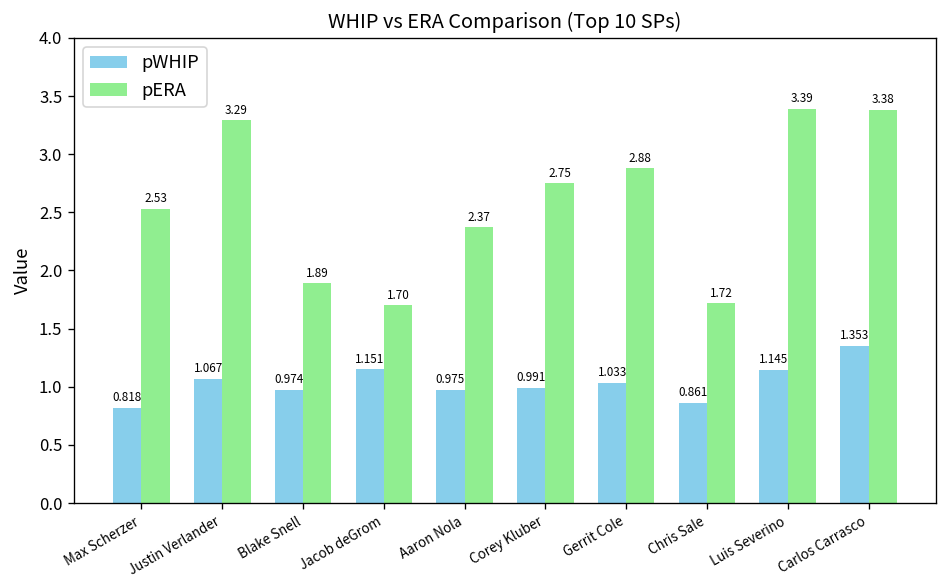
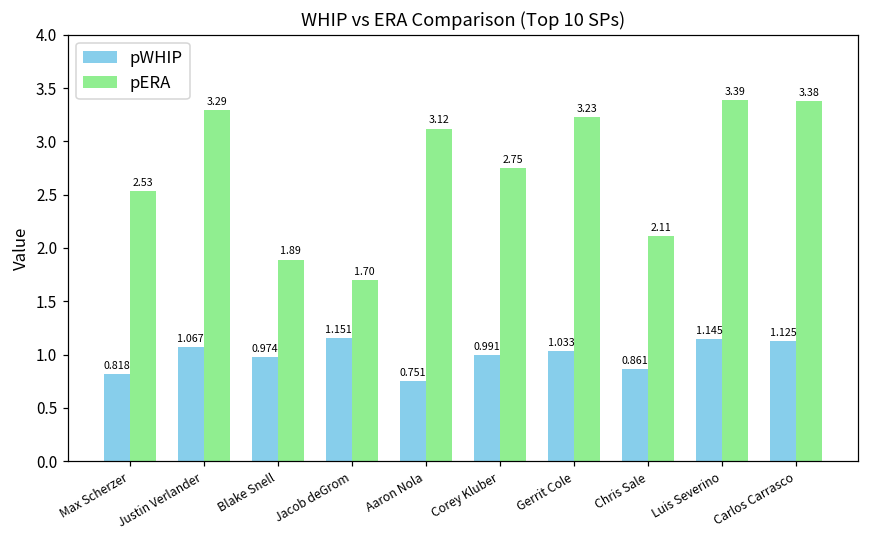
  {
    "pWHIP": {
      "Max Scherzer": 0.818,
      "Justin Verlander": 1.067,
      "Blake Snell": 0.974,
      "Jacob deGrom": 1.151,
-     "Aaron Nola": 0.975,
+     "Aaron Nola": 0.751,
      "Corey Kluber": 0.991,
      "Gerrit Cole": 1.033,
      "Chris Sale": 0.861,
      "Luis Severino": 1.145,
-     "Carlos Carrasco": 1.353
+     "Carlos Carrasco": 1.125
    },
    "pERA": {
      "Max Scherzer": 2.53,
      "Justin Verlander": 3.29,
      "Blake Snell": 1.89,
      "Jacob deGrom": 1.70,
-     "Aaron Nola": 2.37,
+     "Aaron Nola": 3.12,
      "Corey Kluber": 2.75,
-     "Gerrit Cole": 2.88,
-     "Chris Sale": 1.72,
+     "Gerrit Cole": 3.23,
+     "Chris Sale": 2.11,
      "Luis Severino": 3.39,
      "Carlos Carrasco": 3.38
    }
  }
